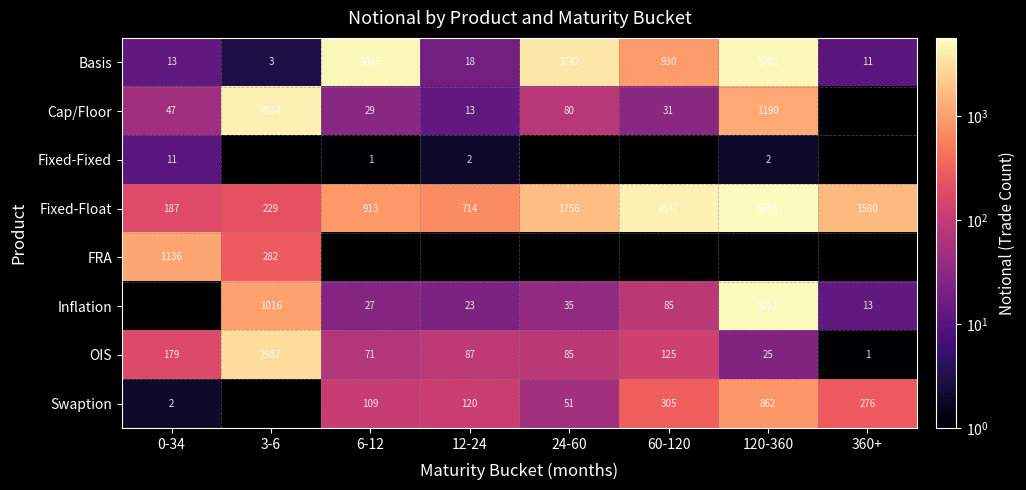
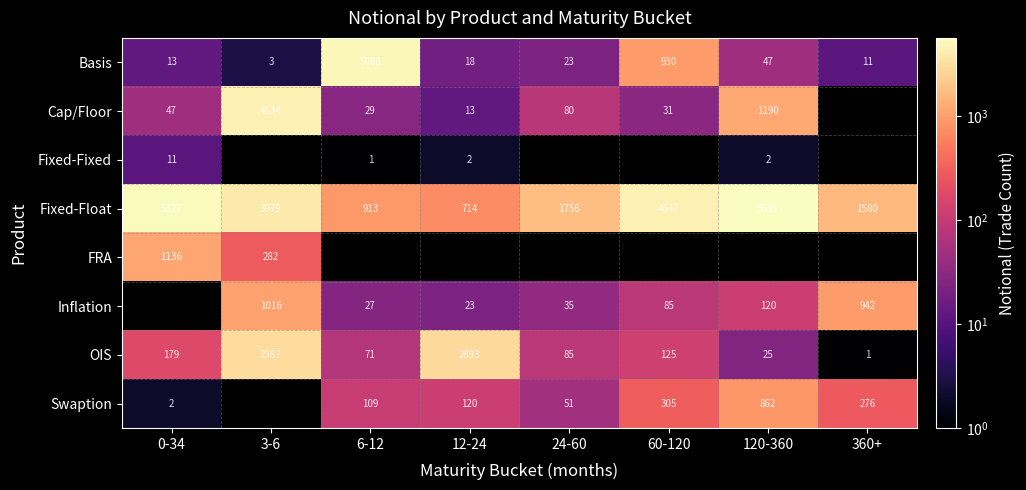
  {
    "Basis": {
      "0-34": 13,
      "3-6": 3,
      "6-12": 5088,
      "12-24": 18,
-     "24-60": 3742,
+     "24-60": 23,
      "60-120": 930,
-     "120-360": 5002,
+     "120-360": 47,
      "360+": 11
    },
    "Cap/Floor": {
      "0-34": 47,
      "3-6": 4534,
      "6-12": 29,
      "12-24": 13,
      "24-60": 80,
      "60-120": 31,
      "120-360": 1190
    },
    "Fixed-Fixed": {
      "0-34": 11,
      "6-12": 1,
      "12-24": 2,
      "120-360": 2
    },
    "Fixed-Float": {
-     "0-34": 187,
-     "3-6": 229,
+     "0-34": 5327,
+     "3-6": 3979,
      "6-12": 913,
      "12-24": 714,
      "24-60": 1756,
      "60-120": 4547,
      "120-360": 5655,
      "360+": 1580
    },
    "FRA": {
      "0-34": 1136,
      "3-6": 282
    },
    "Inflation": {
      "3-6": 1016,
      "6-12": 27,
      "12-24": 23,
      "24-60": 35,
      "60-120": 85,
-     "120-360": 5211,
-     "360+": 13
+     "120-360": 120,
+     "360+": 942
    },
    "OIS": {
      "0-34": 179,
      "3-6": 2987,
      "6-12": 71,
-     "12-24": 87,
+     "12-24": 2893,
      "24-60": 85,
      "60-120": 125,
      "120-360": 25,
      "360+": 1
    },
    "Swaption": {
      "0-34": 2,
      "6-12": 109,
      "12-24": 120,
      "24-60": 51,
      "60-120": 305,
      "120-360": 862,
      "360+": 276
    }
  }
